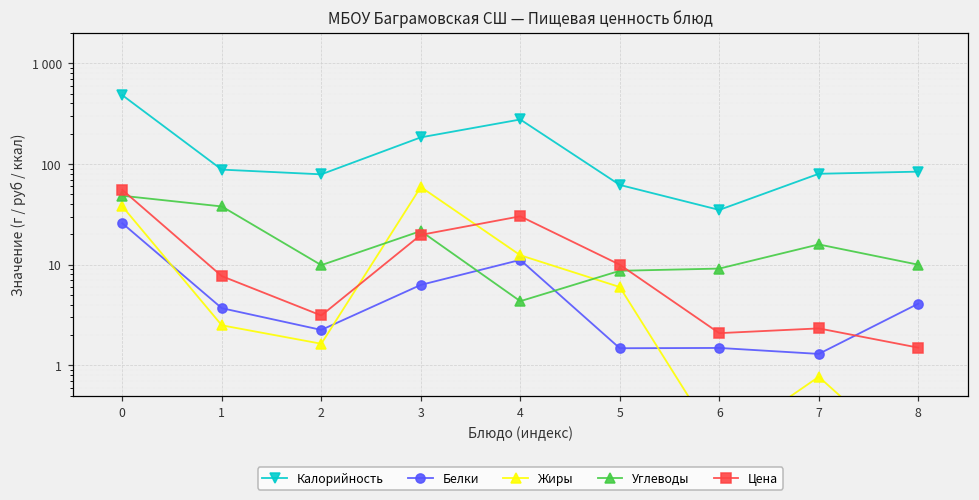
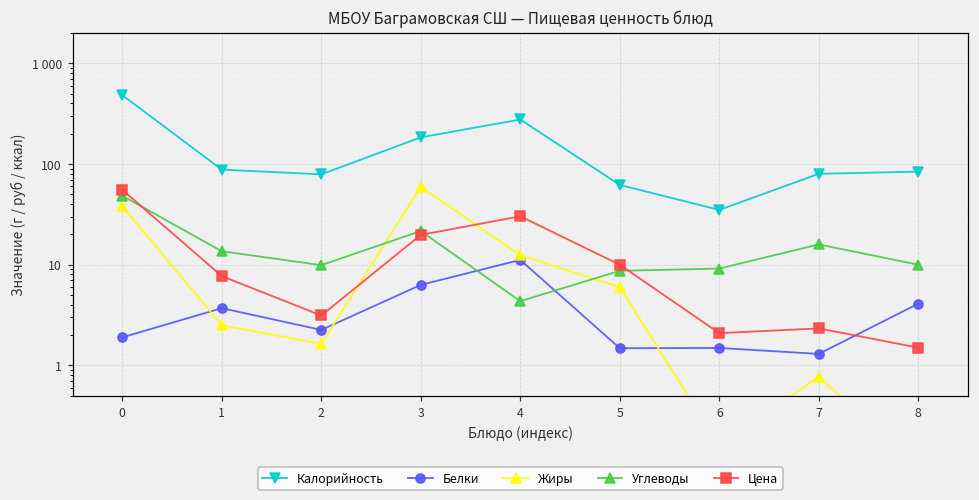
  {
    "Калорийность": {
      "0": 500,
      "1": 90,
      "2": 80,
      "3": 180,
      "4": 280,
      "5": 60,
      "6": 35,
      "7": 80,
      "8": 80
    },
    "Белки": {
-     "0": 26,
+     "0": 1.9,
      "1": 3.7,
      "2": 2.3,
      "3": 6,
      "4": 11,
      "5": 1.5,
      "6": 1.5,
      "7": 1.3,
      "8": 4
    },
    "Жиры": {
      "0": 38,
      "1": 2.5,
      "2": 1.6,
      "3": 60,
      "4": 12,
      "5": 6,
      "7": 0.8
    },
    "Углеводы": {
      "0": 50,
-     "1": 38,
+     "1": 14,
      "2": 10,
      "3": 22,
      "4": 4,
      "5": 9,
      "6": 9,
      "7": 16,
      "8": 10
    },
    "Цена": {
      "0": 60,
      "1": 8,
      "2": 3.1,
      "3": 20,
      "4": 30,
      "5": 10,
      "6": 2.1,
      "7": 2.3,
      "8": 1.5
    }
  }
